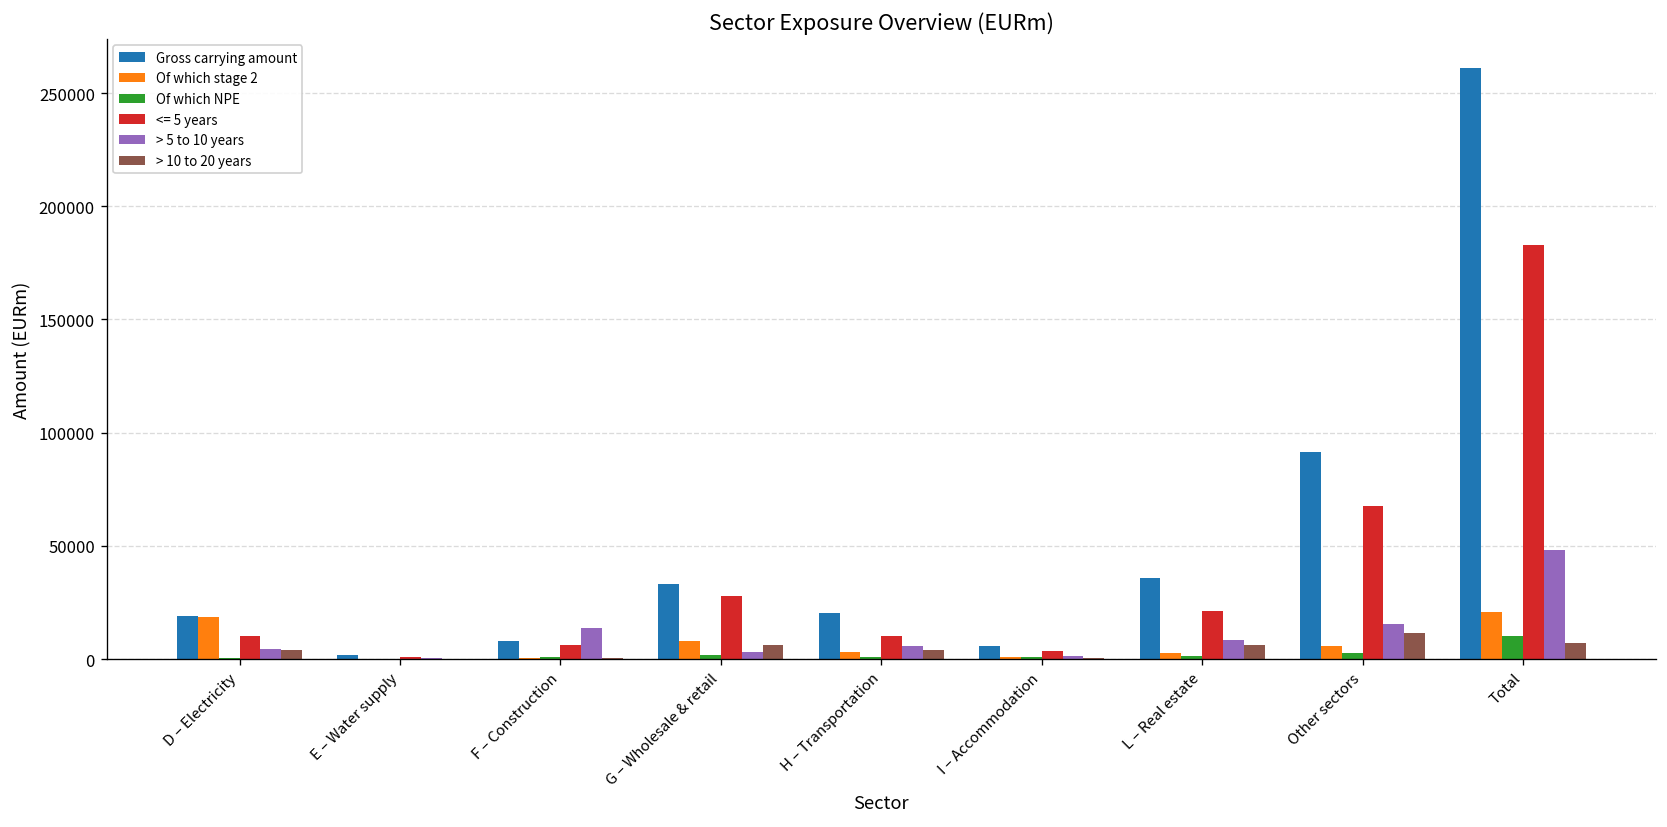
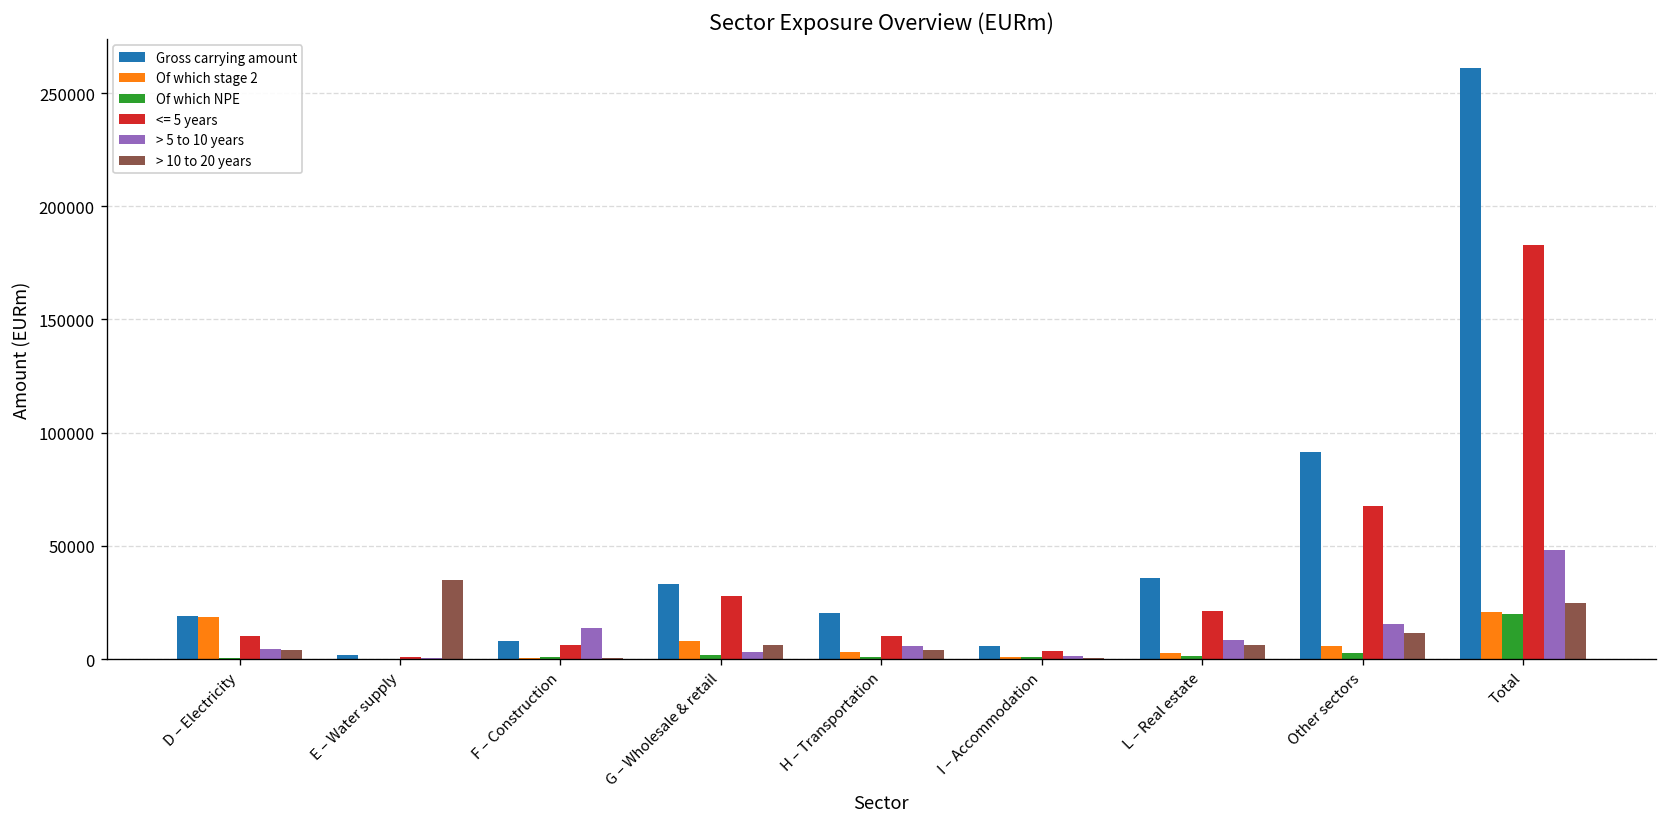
  {
    "Gross carrying amount": {
      "D – Electricity": 19000,
      "E – Water supply": 2000,
      "F – Construction": 8000,
      "G – Wholesale & retail": 33000,
      "H – Transportation": 20000,
      "I – Accommodation": 6000,
      "L – Real estate": 36000,
      "Other sectors": 91000,
      "Total": 261000
    },
    "Of which stage 2": {
      "D – Electricity": 18000,
      "G – Wholesale & retail": 8000,
      "H – Transportation": 3000,
      "L – Real estate": 3000,
      "Other sectors": 6000,
      "Total": 21000
    },
    "Of which NPE": {
      "G – Wholesale & retail": 2000,
      "Other sectors": 2000,
-     "Total": 10000
+     "Total": 20000
    },
    "<= 5 years": {
      "D – Electricity": 10000,
      "F – Construction": 6000,
      "G – Wholesale & retail": 28000,
      "H – Transportation": 10000,
      "I – Accommodation": 3000,
      "L – Real estate": 21000,
      "Other sectors": 68000,
      "Total": 183000
    },
    "> 5 to 10 years": {
      "D – Electricity": 5000,
      "F – Construction": 14000,
      "G – Wholesale & retail": 3000,
      "H – Transportation": 6000,
      "I – Accommodation": 1000,
      "L – Real estate": 8000,
      "Other sectors": 16000,
      "Total": 48000
    },
    "> 10 to 20 years": {
      "D – Electricity": 4000,
-     "E – Water supply": 0,
+     "E – Water supply": 35000,
      "G – Wholesale & retail": 6000,
      "H – Transportation": 4000,
      "L – Real estate": 6000,
      "Other sectors": 12000,
-     "Total": 7000
+     "Total": 25000
    }
  }
